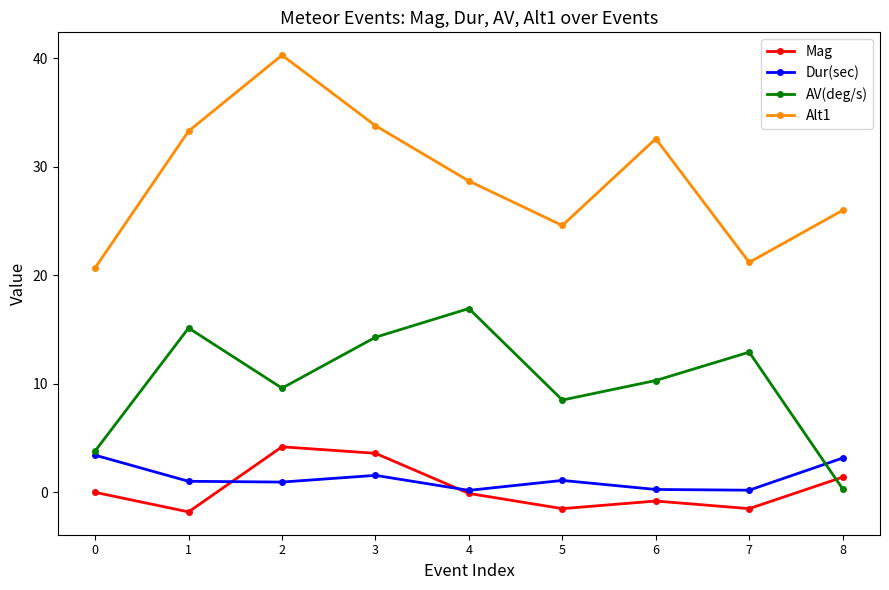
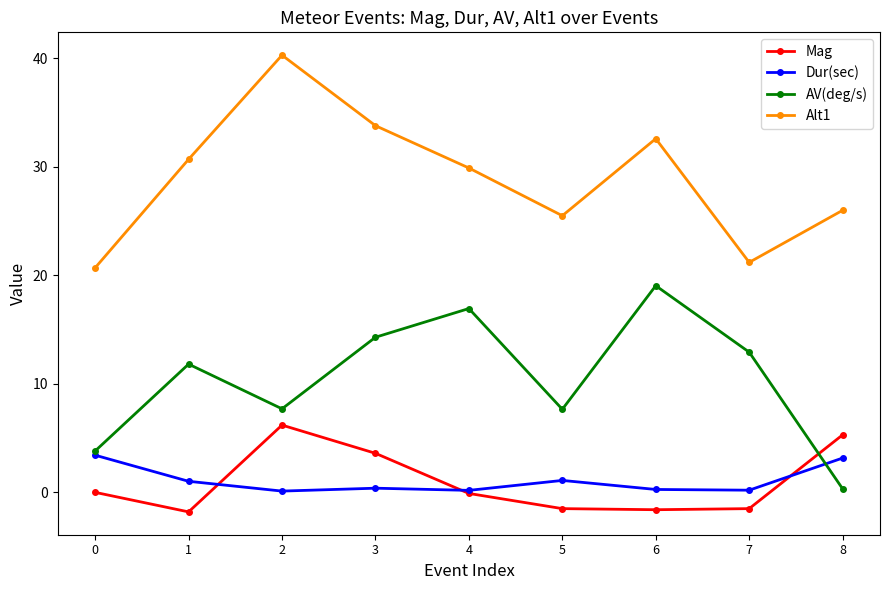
  {
    "Mag": {
      "0": 0.0,
      "1": -1.8,
-     "2": 4.2,
+     "2": 6.2,
      "3": 3.6,
      "4": -0.1,
      "5": -1.5,
-     "6": -0.8,
+     "6": -1.6,
      "7": -1.5,
-     "8": 1.4
+     "8": 5.3
    },
    "Dur(sec)": {
      "0": 3.4,
      "1": 1.0,
-     "2": 0.9,
-     "3": 1.6,
+     "2": 0.1,
+     "3": 0.4,
      "4": 0.2,
      "5": 1.1,
      "6": 0.3,
      "7": 0.2,
      "8": 3.2
    },
    "AV(deg/s)": {
      "0": 3.8,
-     "1": 15.2,
-     "2": 9.6,
+     "1": 11.8,
+     "2": 7.7,
      "3": 14.3,
      "4": 16.9,
-     "5": 8.5,
-     "6": 10.3,
+     "5": 7.7,
+     "6": 19.1,
      "7": 12.9,
      "8": 0.3
    },
    "Alt1": {
      "0": 20.7,
-     "1": 33.3,
+     "1": 30.7,
      "2": 40.3,
      "3": 33.8,
-     "4": 28.7,
-     "5": 24.6,
+     "4": 29.9,
+     "5": 25.5,
      "6": 32.6,
      "7": 21.2,
      "8": 26.0
    }
  }
